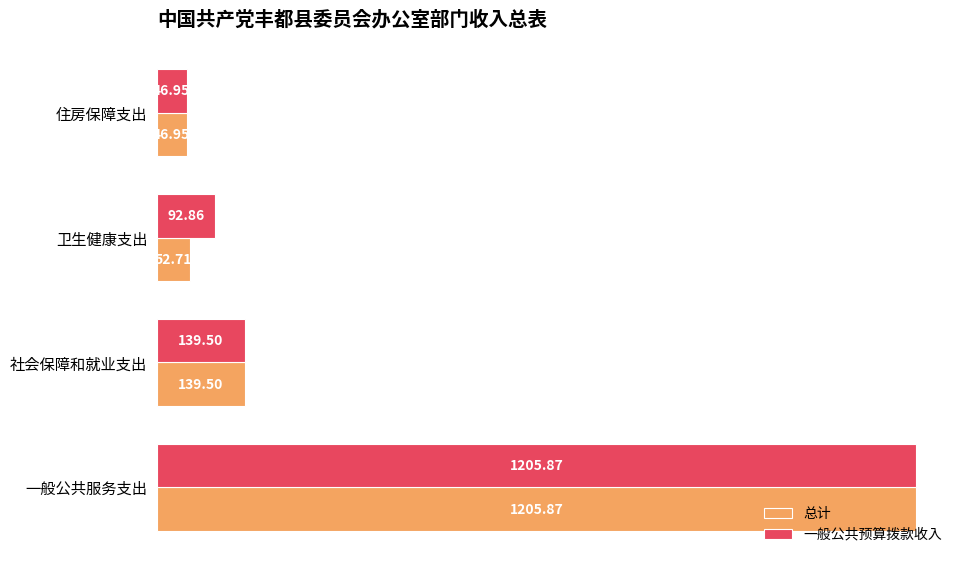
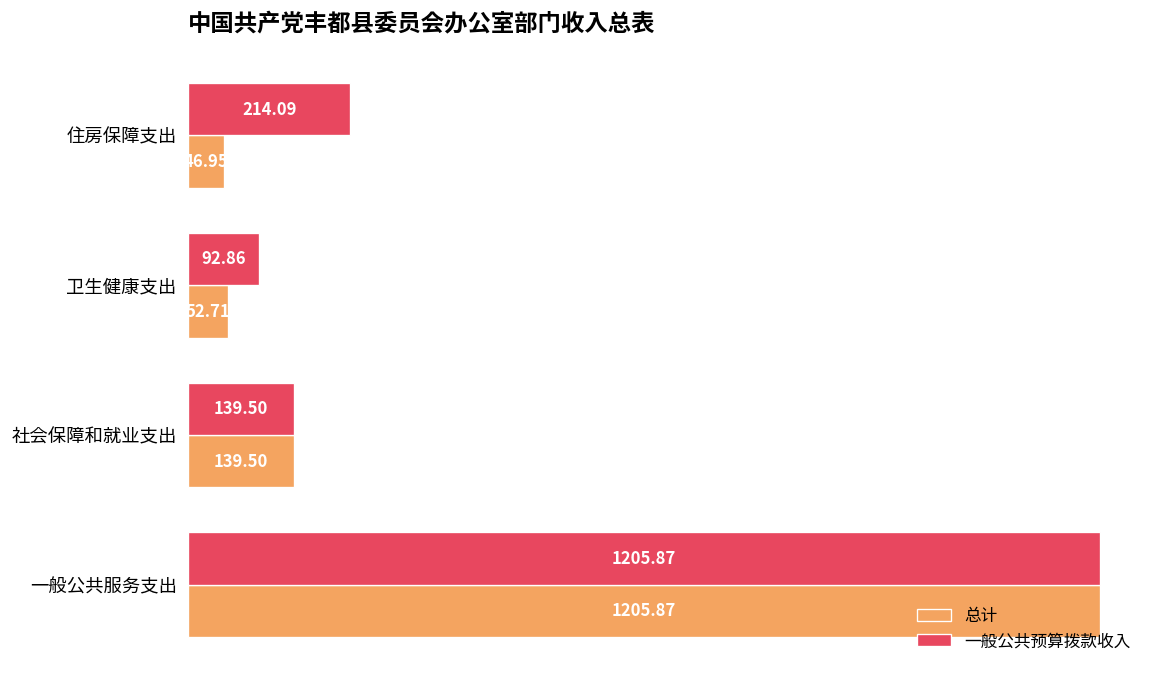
  {
    "总计": {
      "住房保障支出": 46.95,
      "卫生健康支出": 52.71,
      "社会保障和就业支出": 139.50,
      "一般公共服务支出": 1205.87
    },
    "一般公共预算拨款收入": {
-     "住房保障支出": 46.95,
+     "住房保障支出": 214.09,
      "卫生健康支出": 92.86,
      "社会保障和就业支出": 139.50,
      "一般公共服务支出": 1205.87
    }
  }
